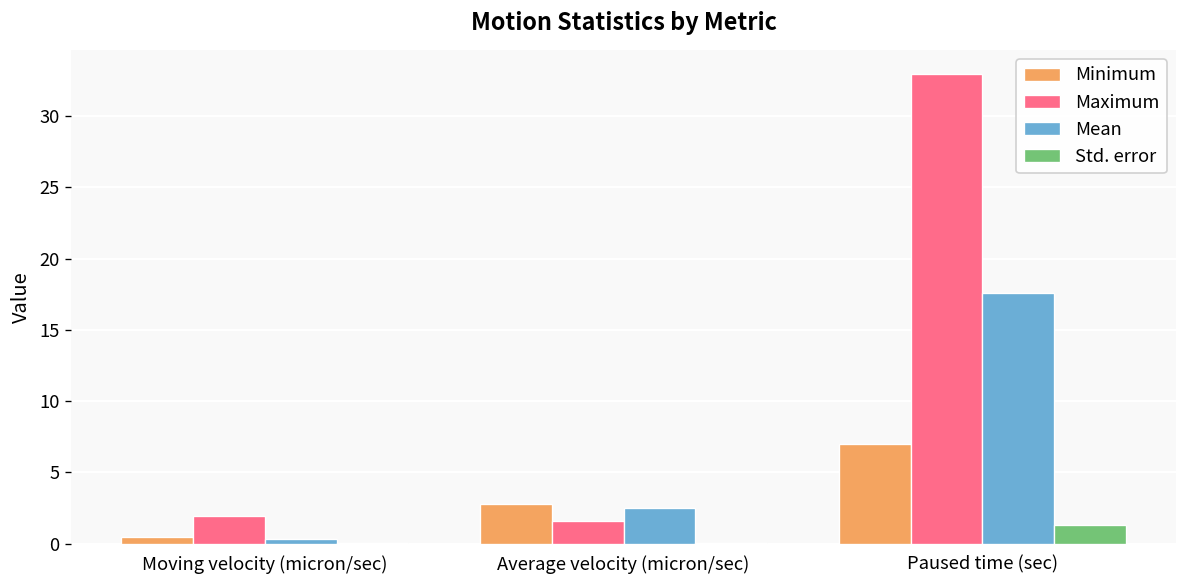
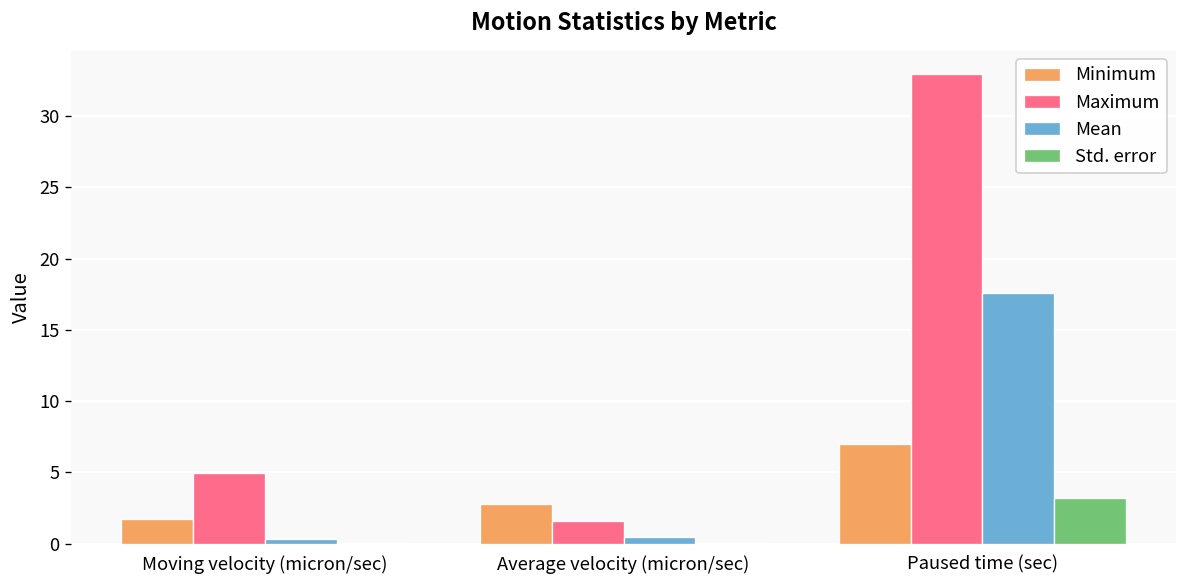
  {
    "Minimum": {
-     "Moving velocity (micron/sec)": 0.5,
+     "Moving velocity (micron/sec)": 1.7,
      "Average velocity (micron/sec)": 2.8,
      "Paused time (sec)": 7.0
    },
    "Maximum": {
-     "Moving velocity (micron/sec)": 2.0,
+     "Moving velocity (micron/sec)": 5.0,
      "Average velocity (micron/sec)": 1.6,
      "Paused time (sec)": 33.0
    },
    "Mean": {
      "Moving velocity (micron/sec)": 0.3,
-     "Average velocity (micron/sec)": 2.5,
+     "Average velocity (micron/sec)": 0.5,
      "Paused time (sec)": 17.6
    },
    "Std. error": {
-     "Paused time (sec)": 1.3
+     "Paused time (sec)": 3.2
    }
  }
